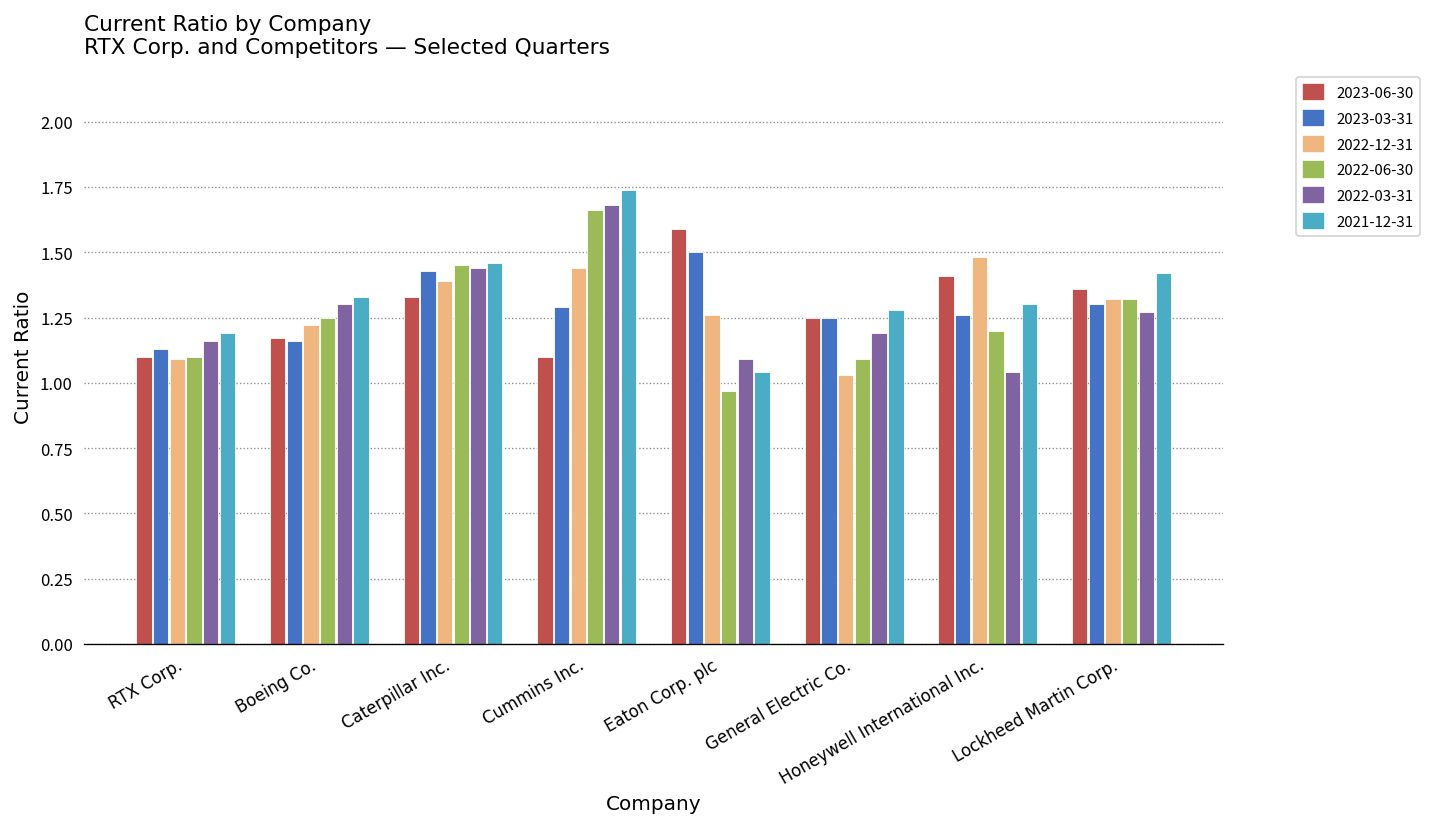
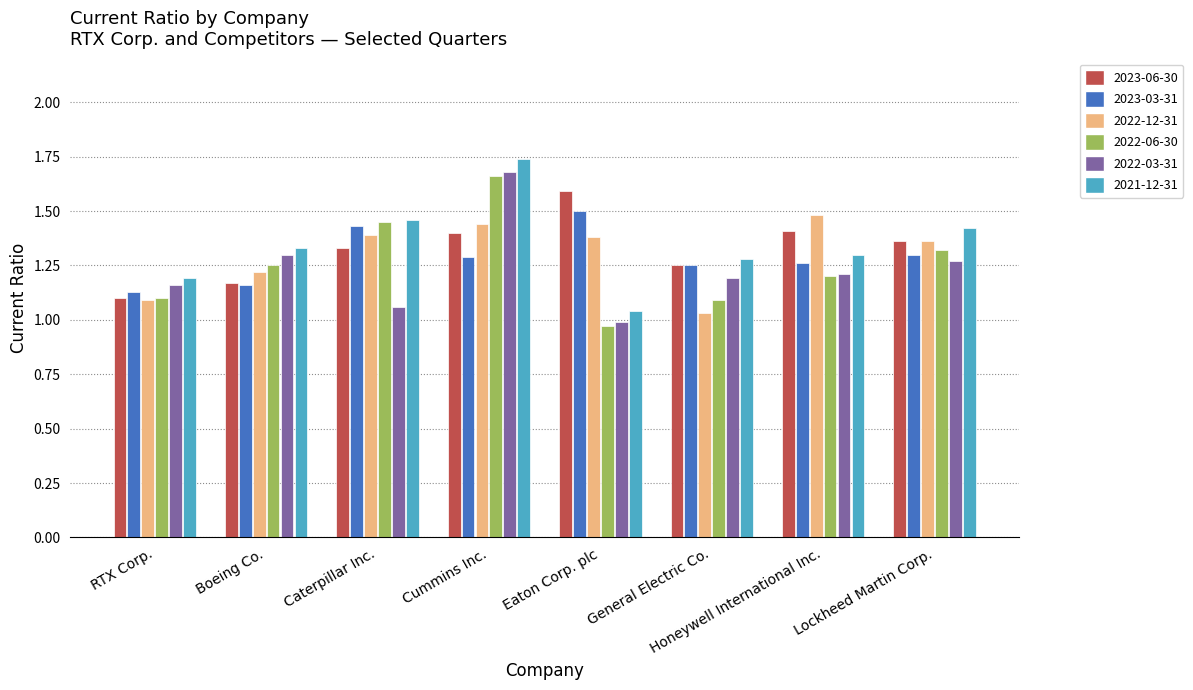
  {
    "2023-06-30": {
      "RTX Corp.": 1.1,
      "Boeing Co.": 1.17,
      "Caterpillar Inc.": 1.33,
-     "Cummins Inc.": 1.1,
+     "Cummins Inc.": 1.4,
      "Eaton Corp. plc": 1.6,
      "General Electric Co.": 1.25,
      "Honeywell International Inc.": 1.4,
      "Lockheed Martin Corp.": 1.36
    },
    "2022-12-31": {
      "RTX Corp.": 1.09,
      "Boeing Co.": 1.22,
      "Caterpillar Inc.": 1.39,
      "Cummins Inc.": 1.44,
-     "Eaton Corp. plc": 1.26,
+     "Eaton Corp. plc": 1.38,
      "General Electric Co.": 1.03,
      "Honeywell International Inc.": 1.48,
-     "Lockheed Martin Corp.": 1.32
+     "Lockheed Martin Corp.": 1.36
    },
    "2022-06-30": {
      "RTX Corp.": 1.10,
      "Boeing Co.": 1.25,
      "Caterpillar Inc.": 1.45,
      "Cummins Inc.": 1.66,
      "Eaton Corp. plc": 0.97,
      "General Electric Co.": 1.09,
      "Honeywell International Inc.": 1.20,
      "Lockheed Martin Corp.": 1.32
    },
    "2022-03-31": {
      "RTX Corp.": 1.16,
      "Boeing Co.": 1.30,
-     "Caterpillar Inc.": 1.44,
+     "Caterpillar Inc.": 1.06,
      "Cummins Inc.": 1.68,
-     "Eaton Corp. plc": 1.09,
+     "Eaton Corp. plc": 0.99,
      "General Electric Co.": 1.19,
-     "Honeywell International Inc.": 1.04,
+     "Honeywell International Inc.": 1.21,
      "Lockheed Martin Corp.": 1.27
    }
  }
